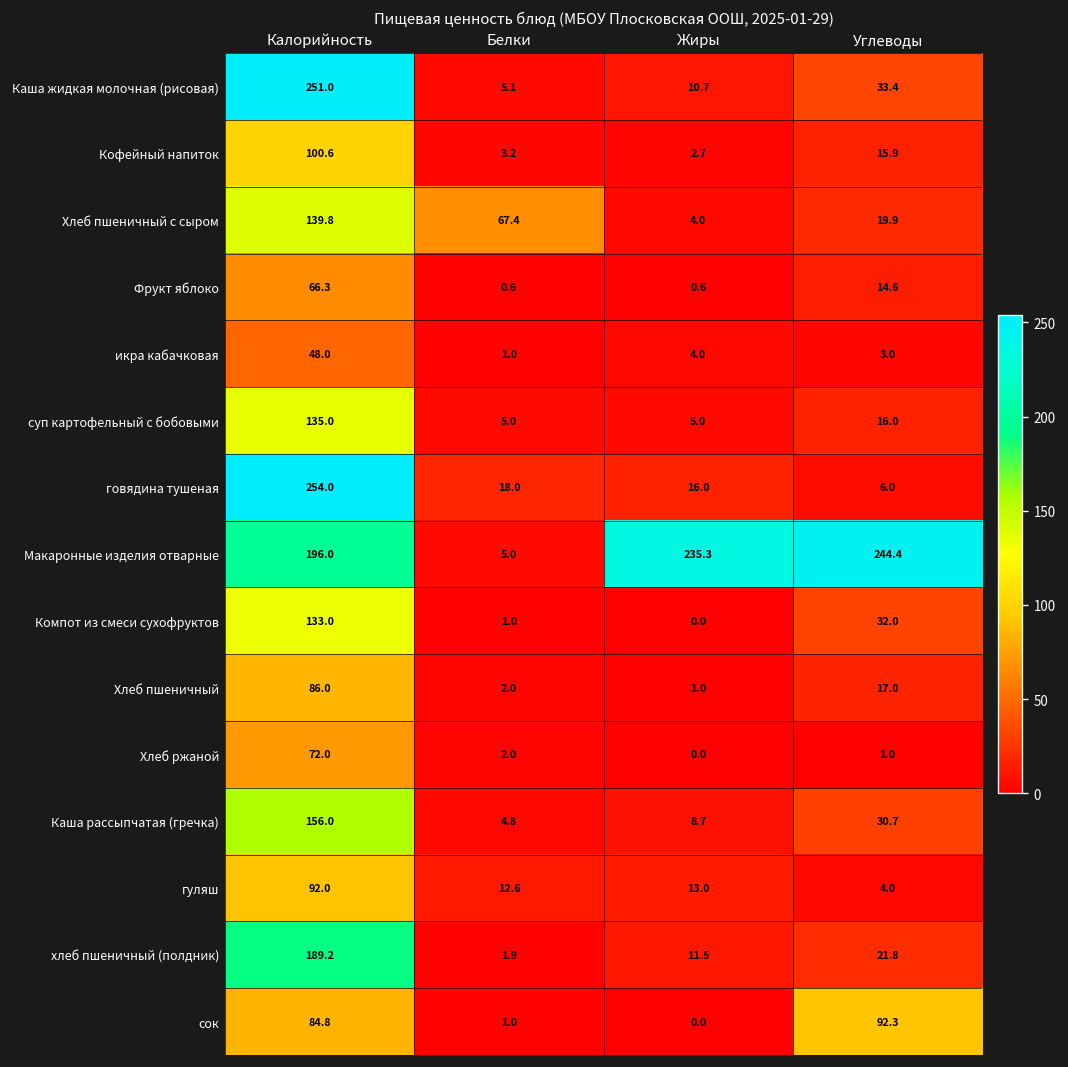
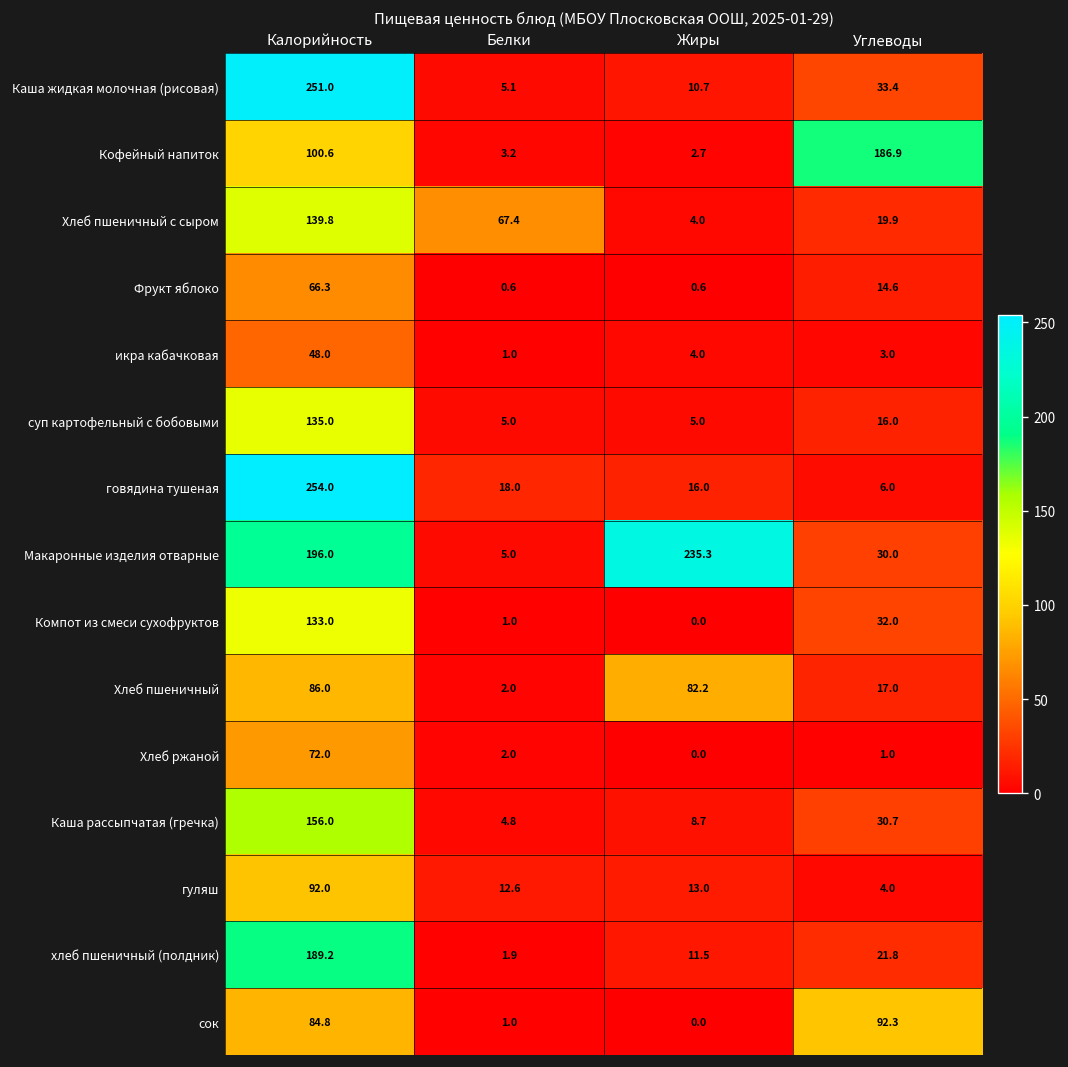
  {
    "Каша жидкая молочная (рисовая)": {
      "Калорийность": 251.0,
      "Белки": 5.1,
      "Жиры": 10.7,
      "Углеводы": 33.4
    },
    "Кофейный напиток": {
      "Калорийность": 100.6,
      "Белки": 3.2,
      "Жиры": 2.7,
-     "Углеводы": 15.9
+     "Углеводы": 186.9
    },
    "Хлеб пшеничный с сыром": {
      "Калорийность": 139.8,
      "Белки": 67.4,
      "Жиры": 4.0,
      "Углеводы": 19.9
    },
    "Фрукт яблоко": {
      "Калорийность": 66.3,
      "Белки": 0.6,
      "Жиры": 0.6,
      "Углеводы": 14.6
    },
    "икра кабачковая": {
      "Калорийность": 48.0,
      "Белки": 1.0,
      "Жиры": 4.0,
      "Углеводы": 3.0
    },
    "суп картофельный с бобовыми": {
      "Калорийность": 135.0,
      "Белки": 5.0,
      "Жиры": 5.0,
      "Углеводы": 16.0
    },
    "говядина тушеная": {
      "Калорийность": 254.0,
      "Белки": 18.0,
      "Жиры": 16.0,
      "Углеводы": 6.0
    },
    "Макаронные изделия отварные": {
      "Калорийность": 196.0,
      "Белки": 5.0,
      "Жиры": 235.3,
-     "Углеводы": 244.4
+     "Углеводы": 30.0
    },
    "Компот из смеси сухофруктов": {
      "Калорийность": 133.0,
      "Белки": 1.0,
      "Жиры": 0.0,
      "Углеводы": 32.0
    },
    "Хлеб пшеничный": {
      "Калорийность": 86.0,
      "Белки": 2.0,
-     "Жиры": 1.0,
+     "Жиры": 82.2,
      "Углеводы": 17.0
    },
    "Хлеб ржаной": {
      "Калорийность": 72.0,
      "Белки": 2.0,
      "Жиры": 0.0,
      "Углеводы": 1.0
    },
    "Каша рассыпчатая (гречка)": {
      "Калорийность": 156.0,
      "Белки": 4.8,
      "Жиры": 8.7,
      "Углеводы": 30.7
    },
    "гуляш": {
      "Калорийность": 92.0,
      "Белки": 12.6,
      "Жиры": 13.0,
      "Углеводы": 4.0
    },
    "хлеб пшеничный (полдник)": {
      "Калорийность": 189.2,
      "Белки": 1.9,
      "Жиры": 11.5,
      "Углеводы": 21.8
    },
    "сок": {
      "Калорийность": 84.8,
      "Белки": 1.0,
      "Жиры": 0.0,
      "Углеводы": 92.3
    }
  }
